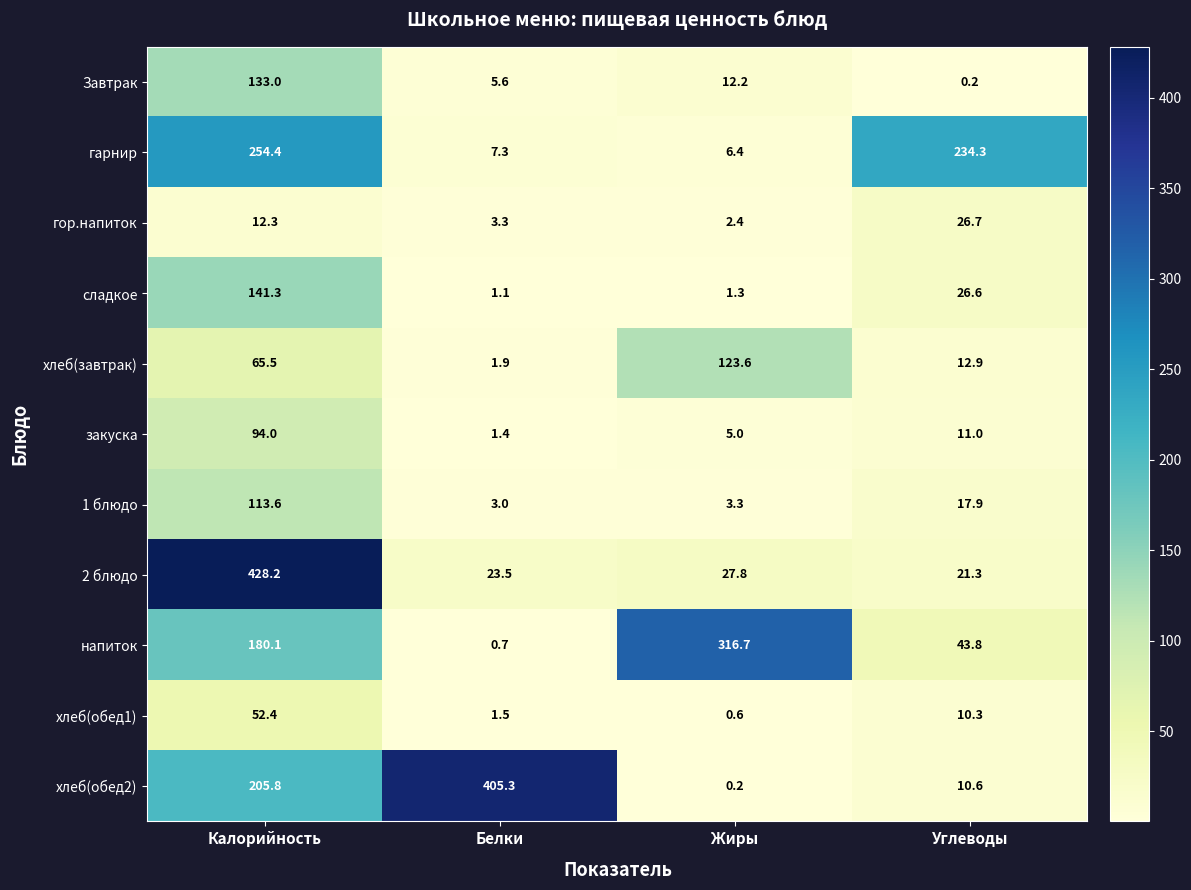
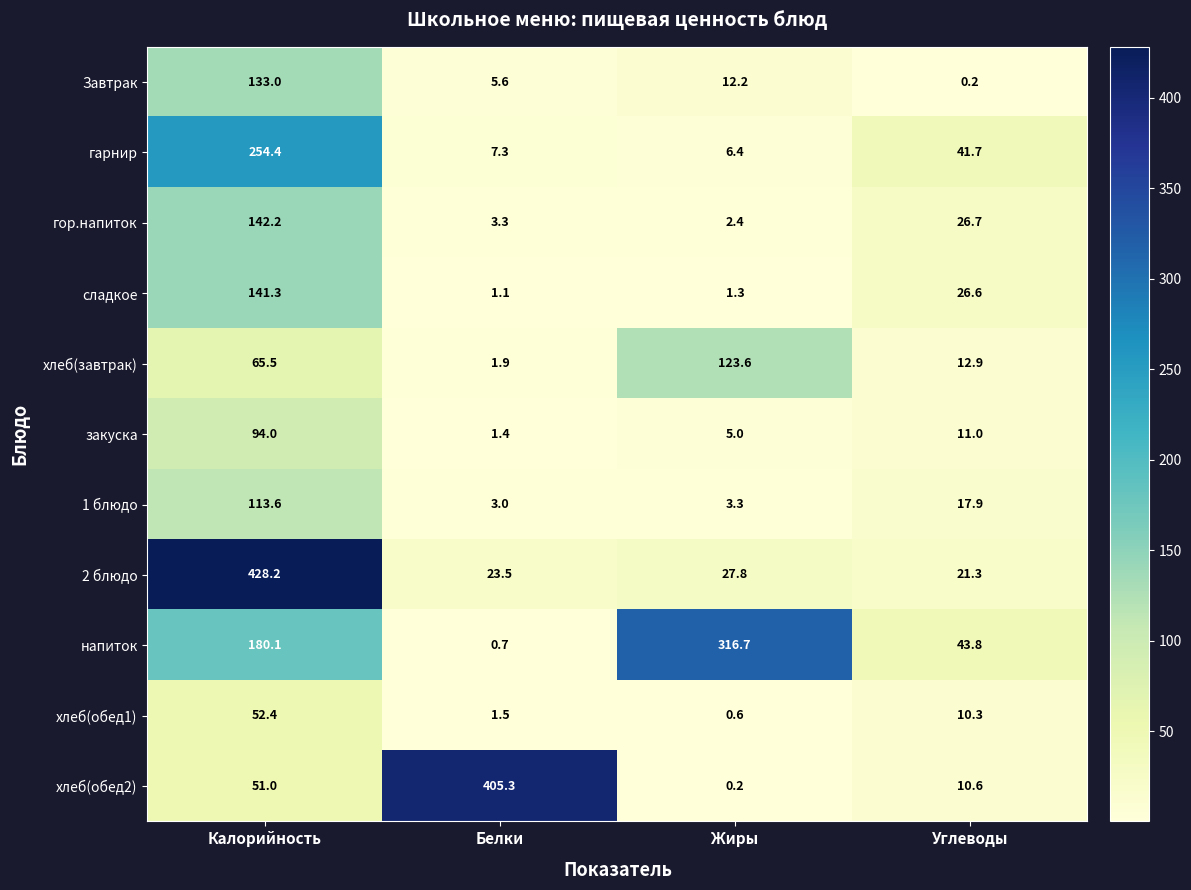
  {
    "Завтрак": {
      "Калорийность": 133.0,
      "Белки": 5.6,
      "Жиры": 12.2,
      "Углеводы": 0.2
    },
    "гарнир": {
      "Калорийность": 254.4,
      "Белки": 7.3,
      "Жиры": 6.4,
-     "Углеводы": 234.3
+     "Углеводы": 41.7
    },
    "гор.напиток": {
-     "Калорийность": 12.3,
+     "Калорийность": 142.2,
      "Белки": 3.3,
      "Жиры": 2.4,
      "Углеводы": 26.7
    },
    "сладкое": {
      "Калорийность": 141.3,
      "Белки": 1.1,
      "Жиры": 1.3,
      "Углеводы": 26.6
    },
    "хлеб(завтрак)": {
      "Калорийность": 65.5,
      "Белки": 1.9,
      "Жиры": 123.6,
      "Углеводы": 12.9
    },
    "закуска": {
      "Калорийность": 94.0,
      "Белки": 1.4,
      "Жиры": 5.0,
      "Углеводы": 11.0
    },
    "1 блюдо": {
      "Калорийность": 113.6,
      "Белки": 3.0,
      "Жиры": 3.3,
      "Углеводы": 17.9
    },
    "2 блюдо": {
      "Калорийность": 428.2,
      "Белки": 23.5,
      "Жиры": 27.8,
      "Углеводы": 21.3
    },
    "напиток": {
      "Калорийность": 180.1,
      "Белки": 0.7,
      "Жиры": 316.7,
      "Углеводы": 43.8
    },
    "хлеб(обед1)": {
      "Калорийность": 52.4,
      "Белки": 1.5,
      "Жиры": 0.6,
      "Углеводы": 10.3
    },
    "хлеб(обед2)": {
-     "Калорийность": 205.8,
+     "Калорийность": 51.0,
      "Белки": 405.3,
      "Жиры": 0.2,
      "Углеводы": 10.6
    }
  }
